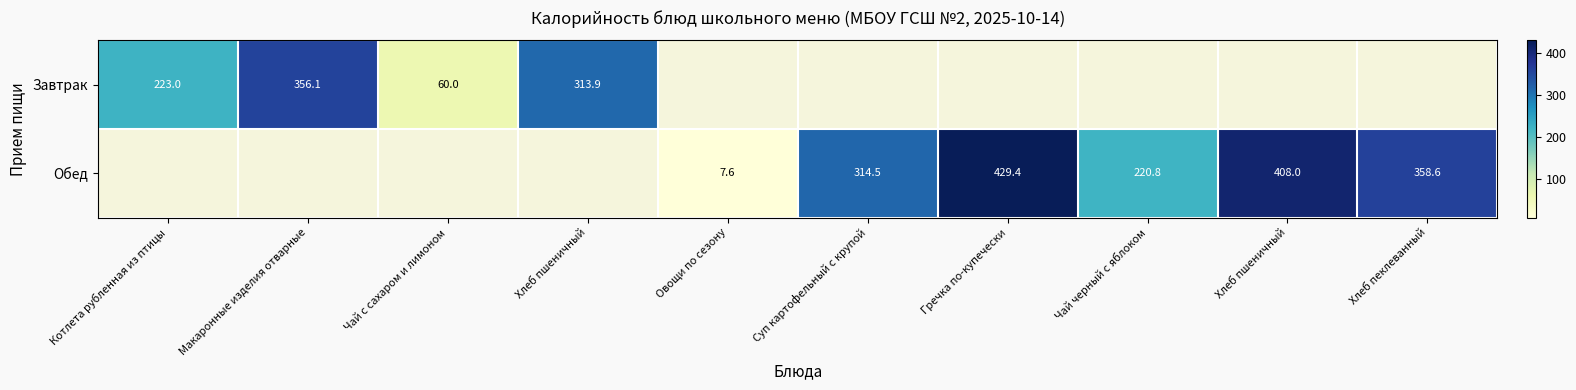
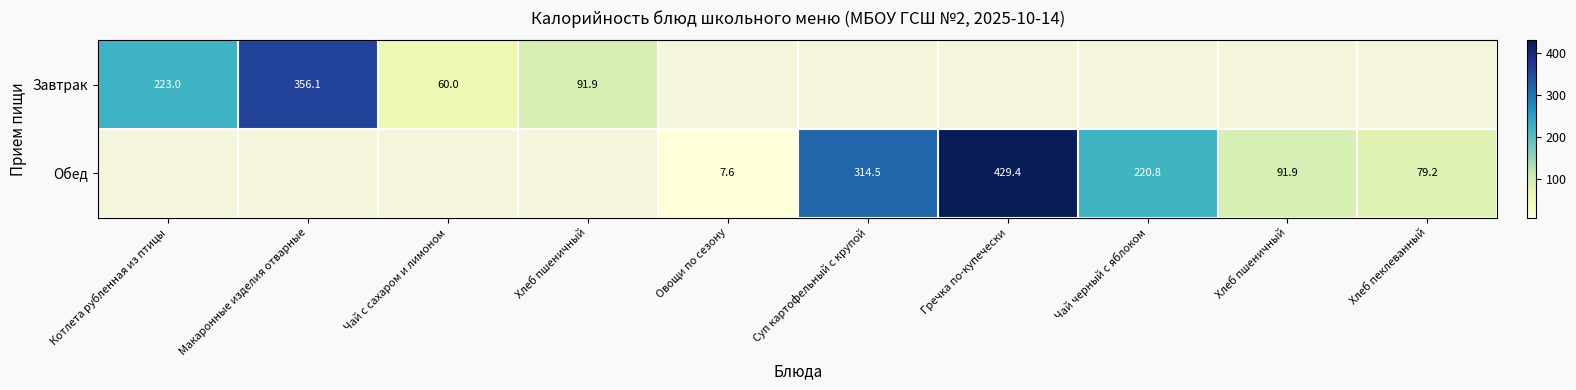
  {
    "Завтрак": {
      "Котлета рубленная из птицы": 223.0,
      "Макаронные изделия отварные": 356.1,
      "Чай с сахаром и лимоном": 60.0,
-     "Хлеб пшеничный": 313.9
+     "Хлеб пшеничный": 91.9
    },
    "Обед": {
      "Овощи по сезону": 7.6,
      "Суп картофельный с крупой": 314.5,
      "Гречка по-купечески": 429.4,
      "Чай черный с яблоком": 220.8,
-     "Хлеб пшеничный": 408.0,
-     "Хлеб пеклеванный": 358.6
+     "Хлеб пшеничный": 91.9,
+     "Хлеб пеклеванный": 79.2
    }
  }
